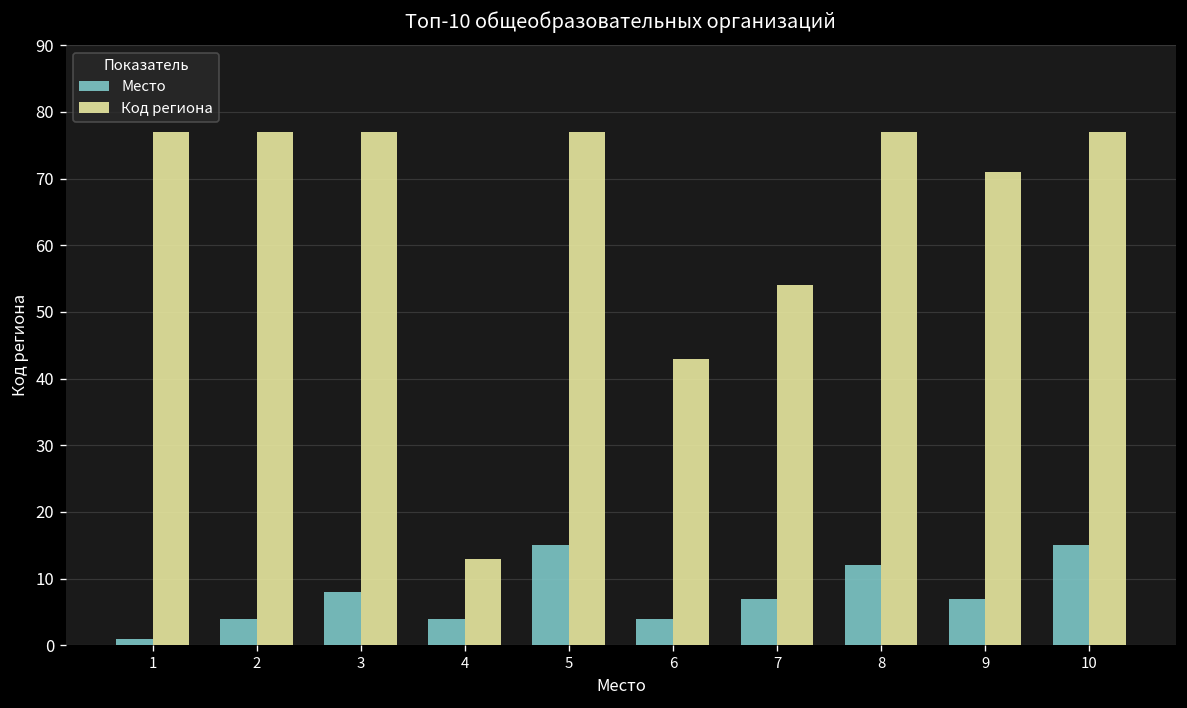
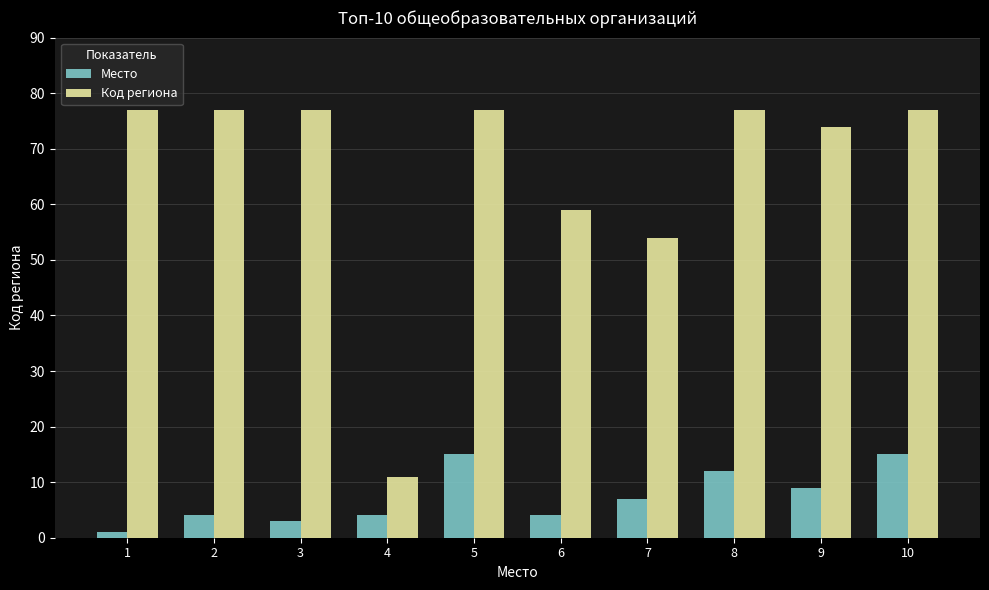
  {
    "Место": {
      "1": 1,
      "2": 4,
-     "3": 8,
+     "3": 3,
      "4": 4,
      "5": 15,
      "6": 4,
      "7": 7,
      "8": 12,
-     "9": 7,
+     "9": 9,
      "10": 15
    },
    "Код региона": {
      "1": 77,
      "2": 77,
      "3": 77,
-     "4": 13,
+     "4": 11,
      "5": 77,
-     "6": 43,
+     "6": 59,
      "7": 54,
      "8": 77,
-     "9": 71,
+     "9": 74,
      "10": 77
    }
  }
